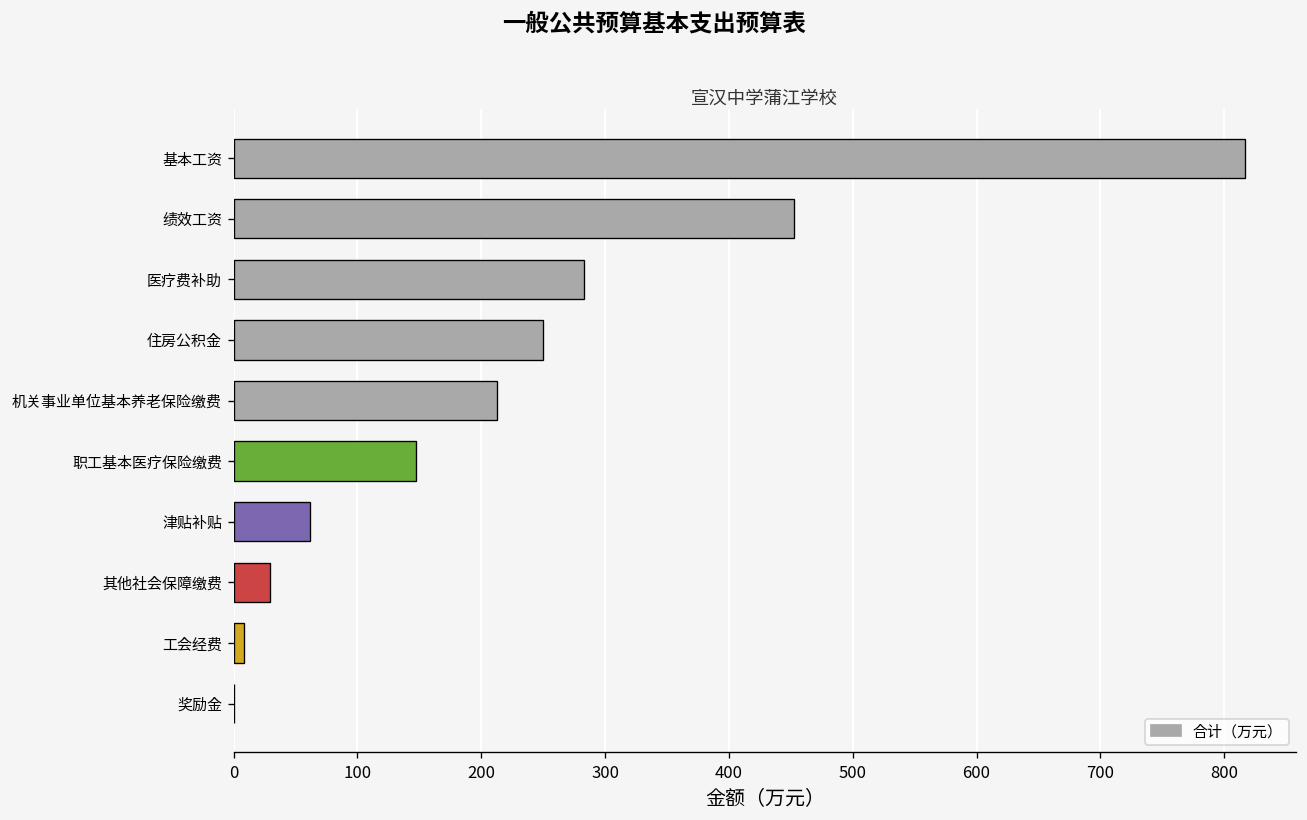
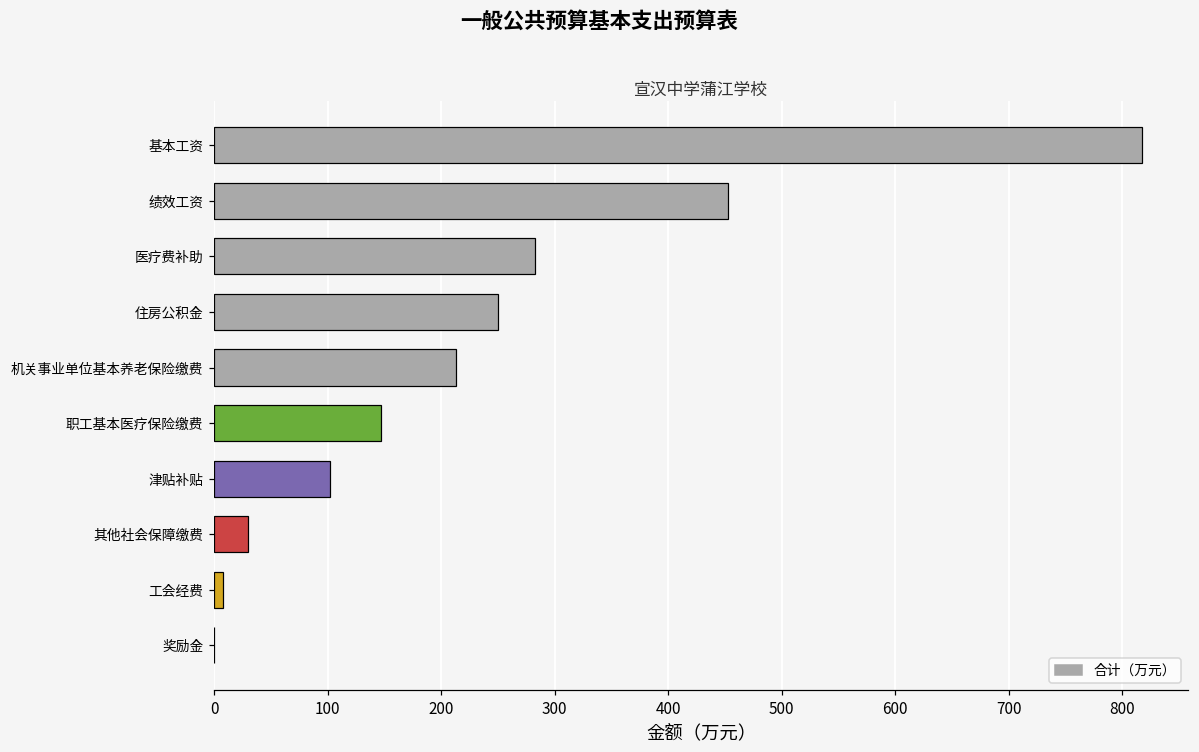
  {
    "基本工资": 817,
    "绩效工资": 453,
    "医疗费补助": 283,
    "住房公积金": 250,
    "机关事业单位基本养老保险缴费": 213,
    "职工基本医疗保险缴费": 147,
-   "津贴补贴": 61,
+   "津贴补贴": 102,
    "其他社会保障缴费": 29,
    "工会经费": 8
  }
